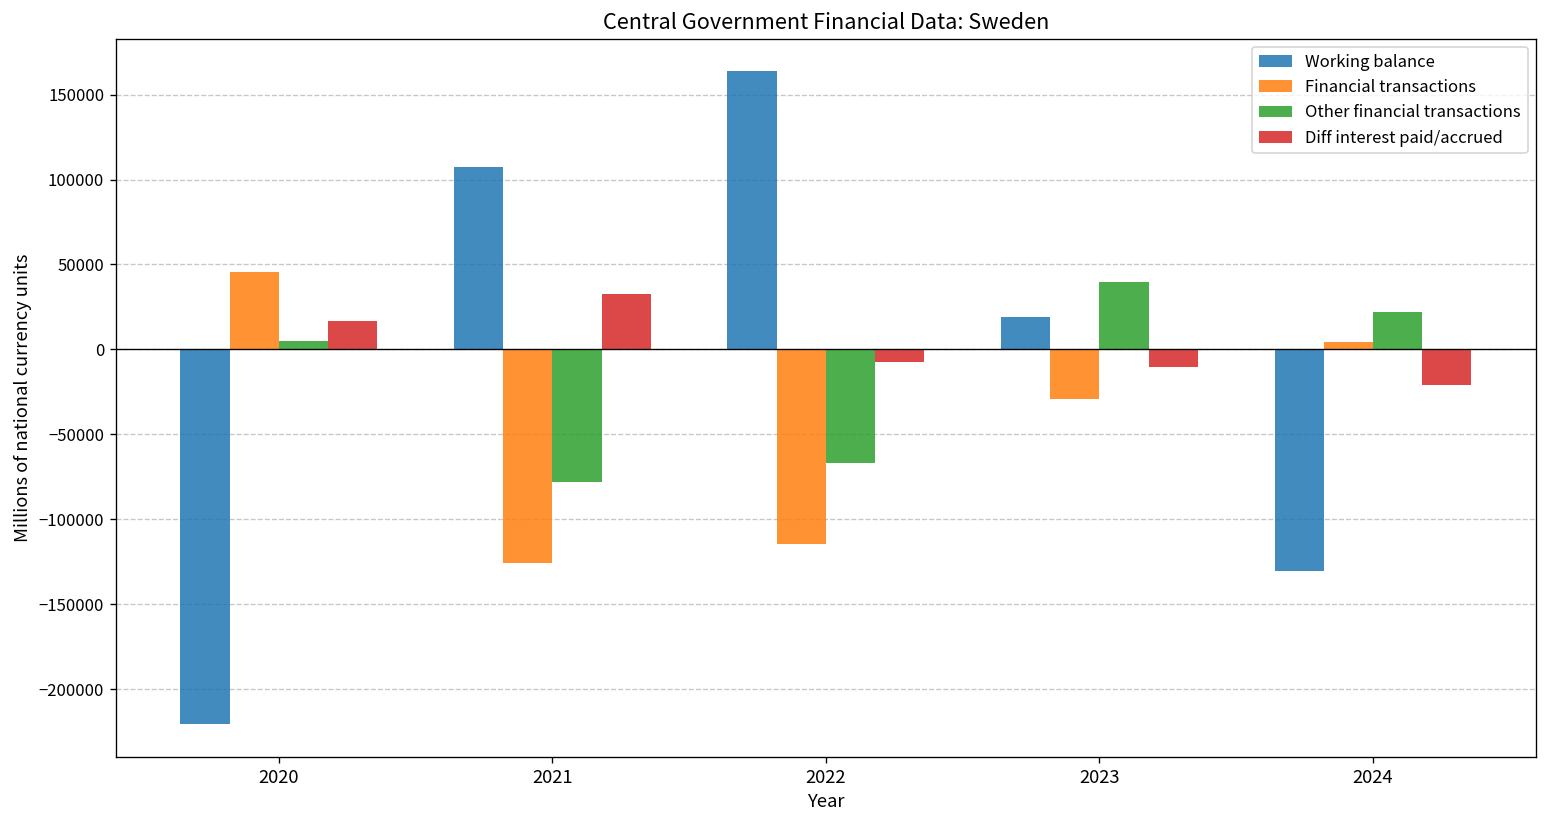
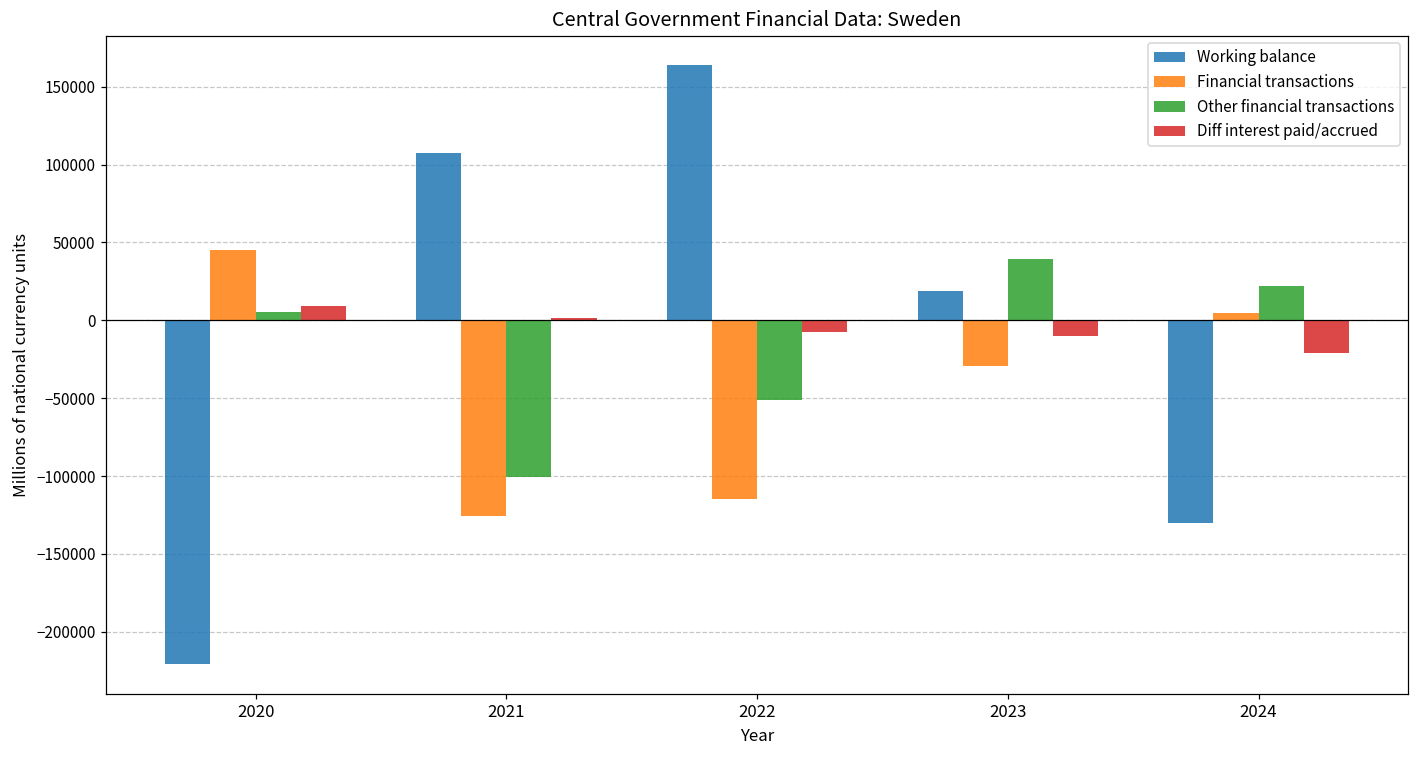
  {
    "Working balance": {
      "2020": -221000,
      "2021": 108000,
      "2022": 164000,
      "2023": 19000,
      "2024": -130000
    },
    "Financial transactions": {
      "2020": 45000,
      "2021": -126000,
      "2022": -114000,
      "2023": -29000,
      "2024": 5000
    },
    "Other financial transactions": {
      "2020": 5000,
-     "2021": -78000,
-     "2022": -67000,
+     "2021": -101000,
+     "2022": -51000,
      "2023": 40000,
      "2024": 22000
    },
    "Diff interest paid/accrued": {
-     "2020": 17000,
-     "2021": 32000,
+     "2020": 9000,
+     "2021": 2000,
      "2022": -8000,
      "2023": -10000,
      "2024": -21000
    }
  }
